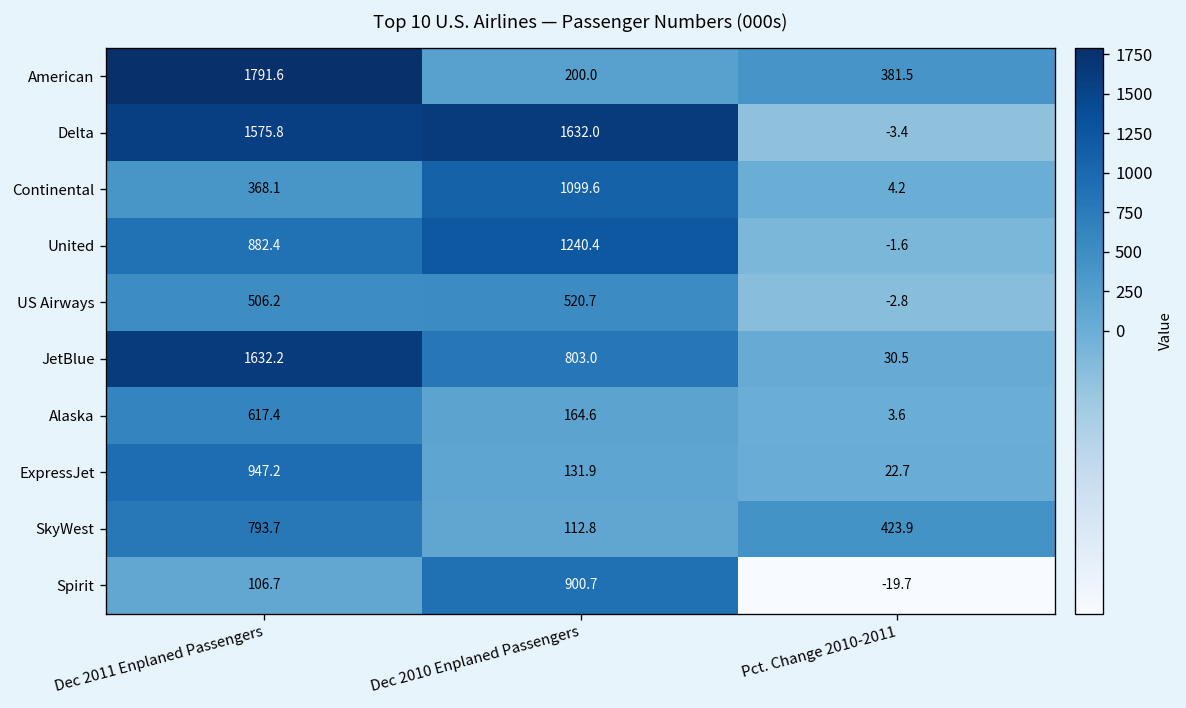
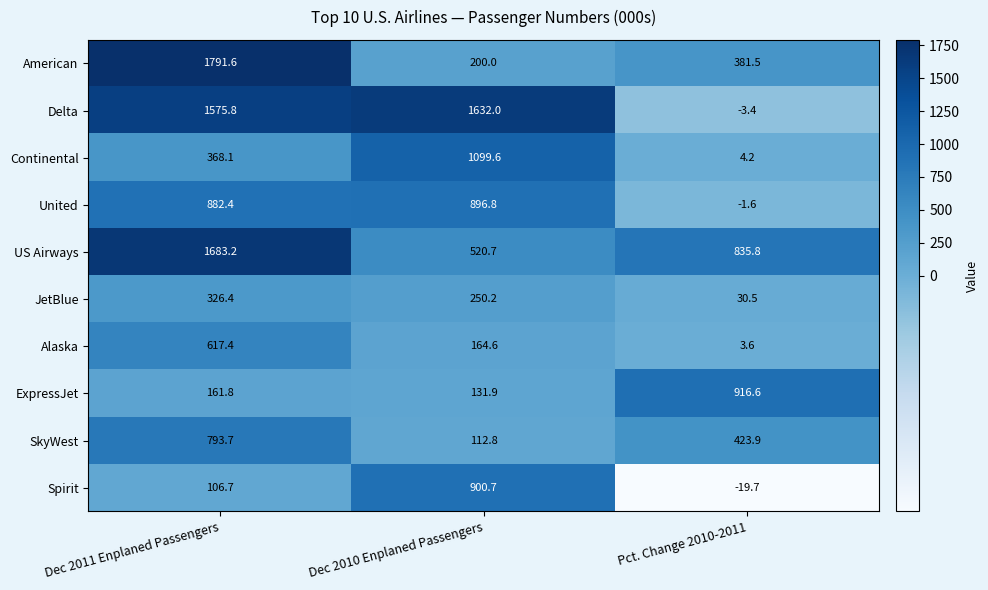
  {
    "American": {
      "Dec 2011 Enplaned Passengers": 1791.6,
      "Dec 2010 Enplaned Passengers": 200.0,
      "Pct. Change 2010-2011": 381.5
    },
    "Delta": {
      "Dec 2011 Enplaned Passengers": 1575.8,
      "Dec 2010 Enplaned Passengers": 1632.0,
      "Pct. Change 2010-2011": -3.4
    },
    "Continental": {
      "Dec 2011 Enplaned Passengers": 368.1,
      "Dec 2010 Enplaned Passengers": 1099.6,
      "Pct. Change 2010-2011": 4.2
    },
    "United": {
      "Dec 2011 Enplaned Passengers": 882.4,
-     "Dec 2010 Enplaned Passengers": 1240.4,
+     "Dec 2010 Enplaned Passengers": 896.8,
      "Pct. Change 2010-2011": -1.6
    },
    "US Airways": {
-     "Dec 2011 Enplaned Passengers": 506.2,
+     "Dec 2011 Enplaned Passengers": 1683.2,
      "Dec 2010 Enplaned Passengers": 520.7,
-     "Pct. Change 2010-2011": -2.8
+     "Pct. Change 2010-2011": 835.8
    },
    "JetBlue": {
-     "Dec 2011 Enplaned Passengers": 1632.2,
-     "Dec 2010 Enplaned Passengers": 803.0,
+     "Dec 2011 Enplaned Passengers": 326.4,
+     "Dec 2010 Enplaned Passengers": 250.2,
      "Pct. Change 2010-2011": 30.5
    },
    "Alaska": {
      "Dec 2011 Enplaned Passengers": 617.4,
      "Dec 2010 Enplaned Passengers": 164.6,
      "Pct. Change 2010-2011": 3.6
    },
    "ExpressJet": {
-     "Dec 2011 Enplaned Passengers": 947.2,
+     "Dec 2011 Enplaned Passengers": 161.8,
      "Dec 2010 Enplaned Passengers": 131.9,
-     "Pct. Change 2010-2011": 22.7
+     "Pct. Change 2010-2011": 916.6
    },
    "SkyWest": {
      "Dec 2011 Enplaned Passengers": 793.7,
      "Dec 2010 Enplaned Passengers": 112.8,
      "Pct. Change 2010-2011": 423.9
    },
    "Spirit": {
      "Dec 2011 Enplaned Passengers": 106.7,
      "Dec 2010 Enplaned Passengers": 900.7,
      "Pct. Change 2010-2011": -19.7
    }
  }
